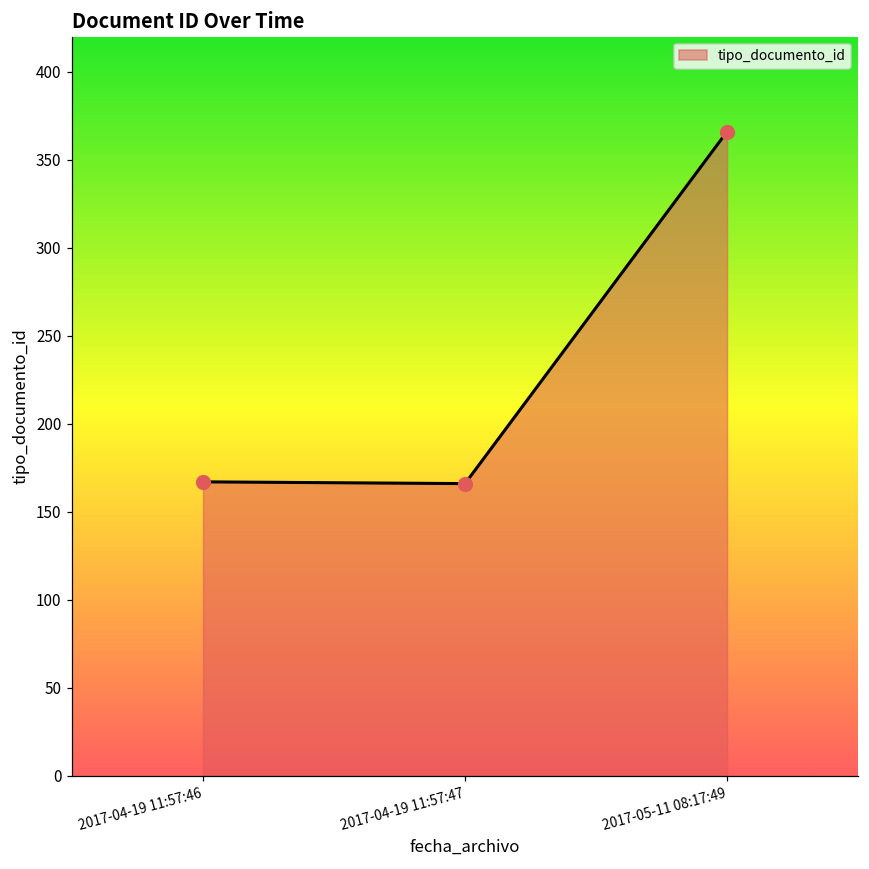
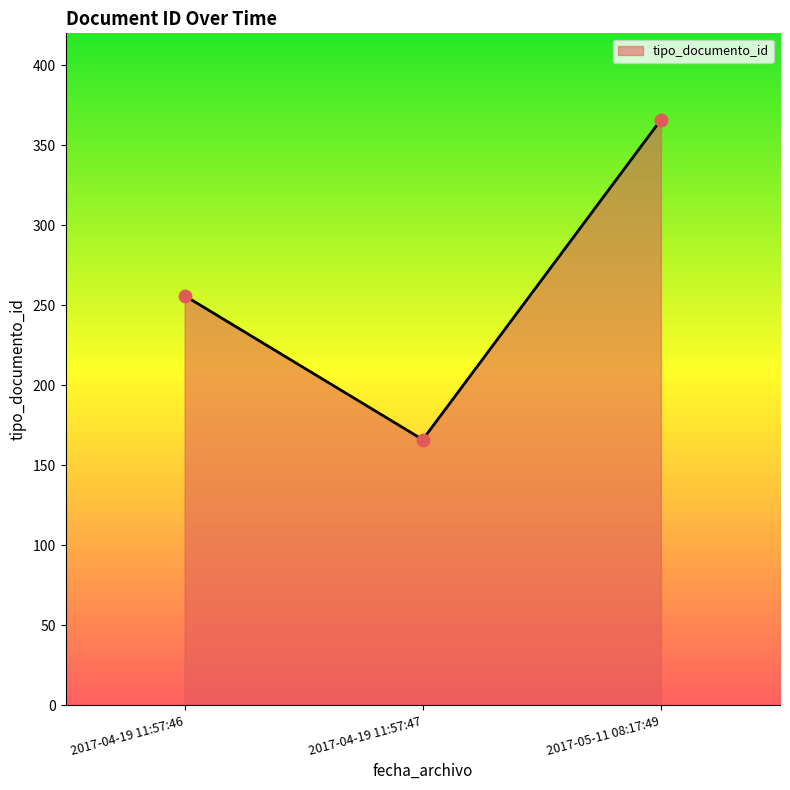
  {
-   "2017-04-19 11:57:46": 167,
+   "2017-04-19 11:57:46": 256,
    "2017-04-19 11:57:47": 166,
    "2017-05-11 08:17:49": 366
  }
